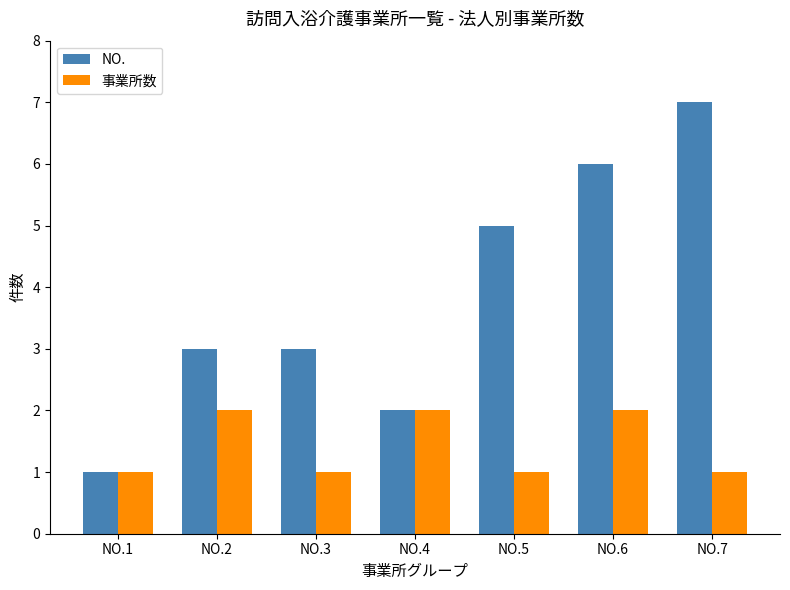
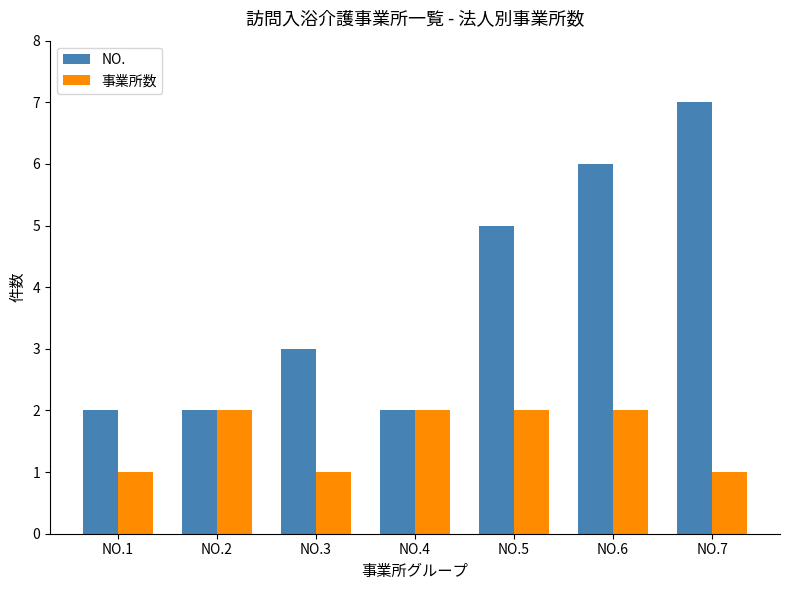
  {
    "NO.": {
-     "NO.1": 1,
-     "NO.2": 3,
+     "NO.1": 2,
+     "NO.2": 2,
      "NO.3": 3,
      "NO.4": 2,
      "NO.5": 5,
      "NO.6": 6,
      "NO.7": 7
    },
    "事業所数": {
      "NO.1": 1,
      "NO.2": 2,
      "NO.3": 1,
      "NO.4": 2,
-     "NO.5": 1,
+     "NO.5": 2,
      "NO.6": 2,
      "NO.7": 1
    }
  }
